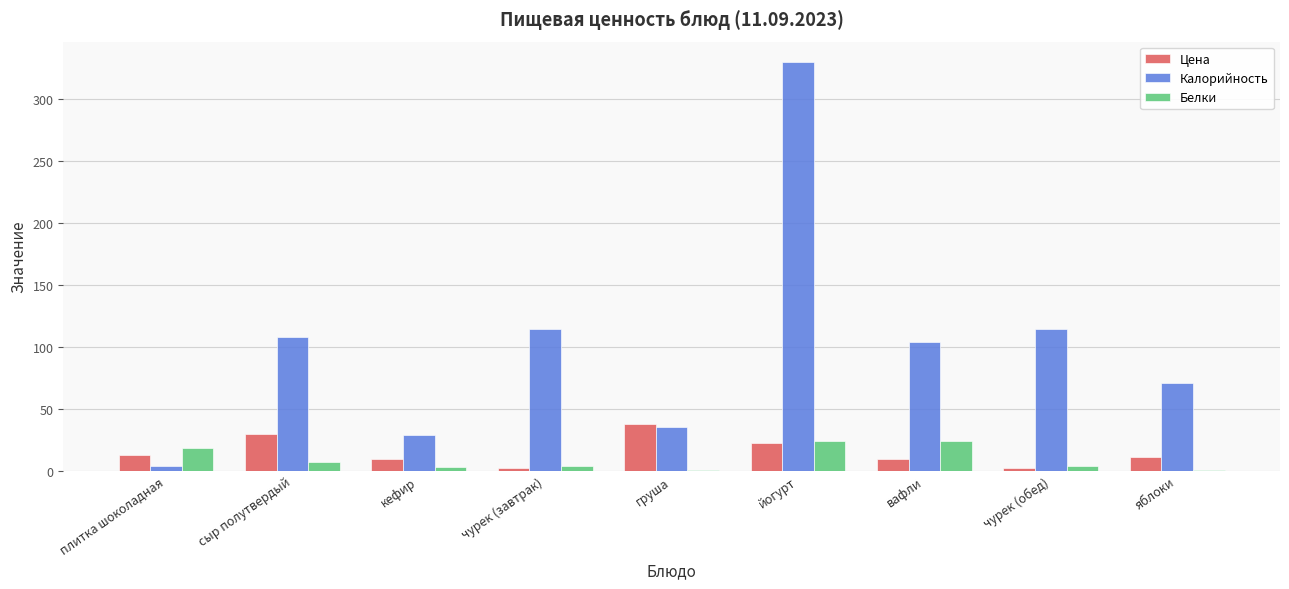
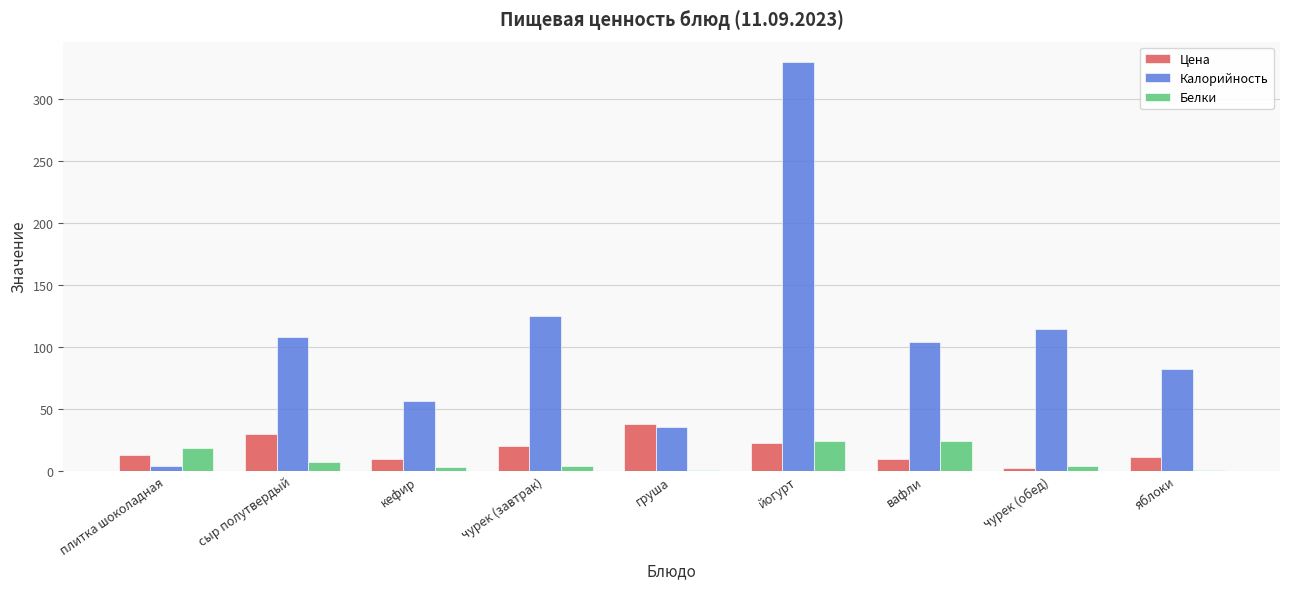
  {
    "Цена": {
      "плитка шоколадная": 13,
      "сыр полутвердый": 29,
      "кефир": 9,
-     "чурек (завтрак)": 2,
+     "чурек (завтрак)": 20,
      "груша": 38,
      "йогурт": 22,
      "вафли": 10,
      "яблоки": 11
    },
    "Калорийность": {
      "плитка шоколадная": 4,
      "сыр полутвердый": 107,
-     "кефир": 29,
-     "чурек (завтрак)": 114,
+     "кефир": 56,
+     "чурек (завтрак)": 125,
      "груша": 36,
      "йогурт": 330,
      "вафли": 104,
      "чурек (обед)": 114,
-     "яблоки": 71
+     "яблоки": 82
    },
    "Белки": {
      "плитка шоколадная": 18,
      "сыр полутвердый": 7,
      "кефир": 3,
      "чурек (завтрак)": 4,
      "йогурт": 24,
      "вафли": 24,
      "чурек (обед)": 4
    }
  }
